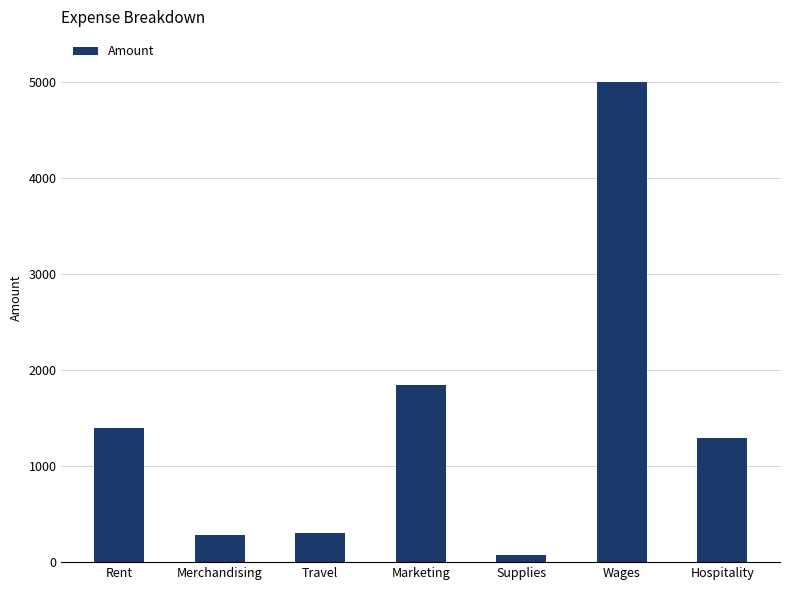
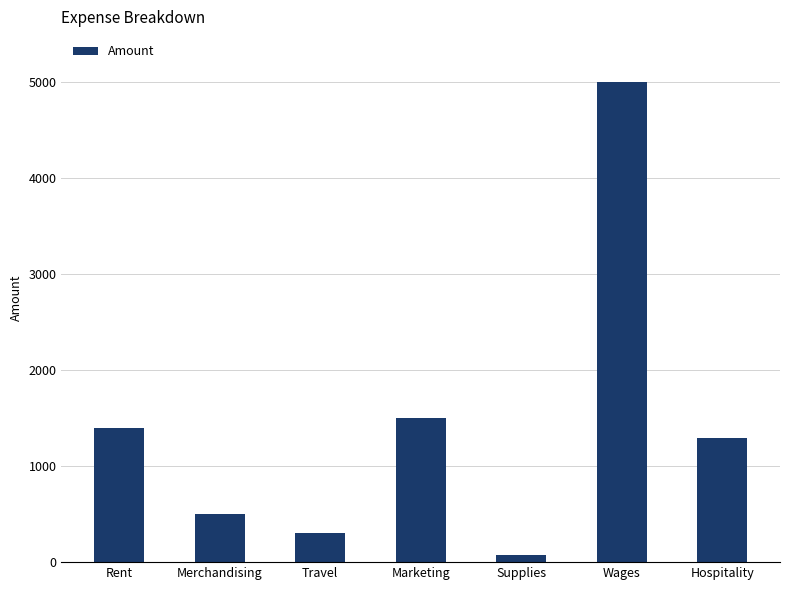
  {
    "Rent": 1400,
-   "Merchandising": 300,
+   "Merchandising": 500,
    "Travel": 300,
-   "Marketing": 1900,
+   "Marketing": 1500,
    "Supplies": 100,
    "Wages": 5000,
    "Hospitality": 1300
  }
